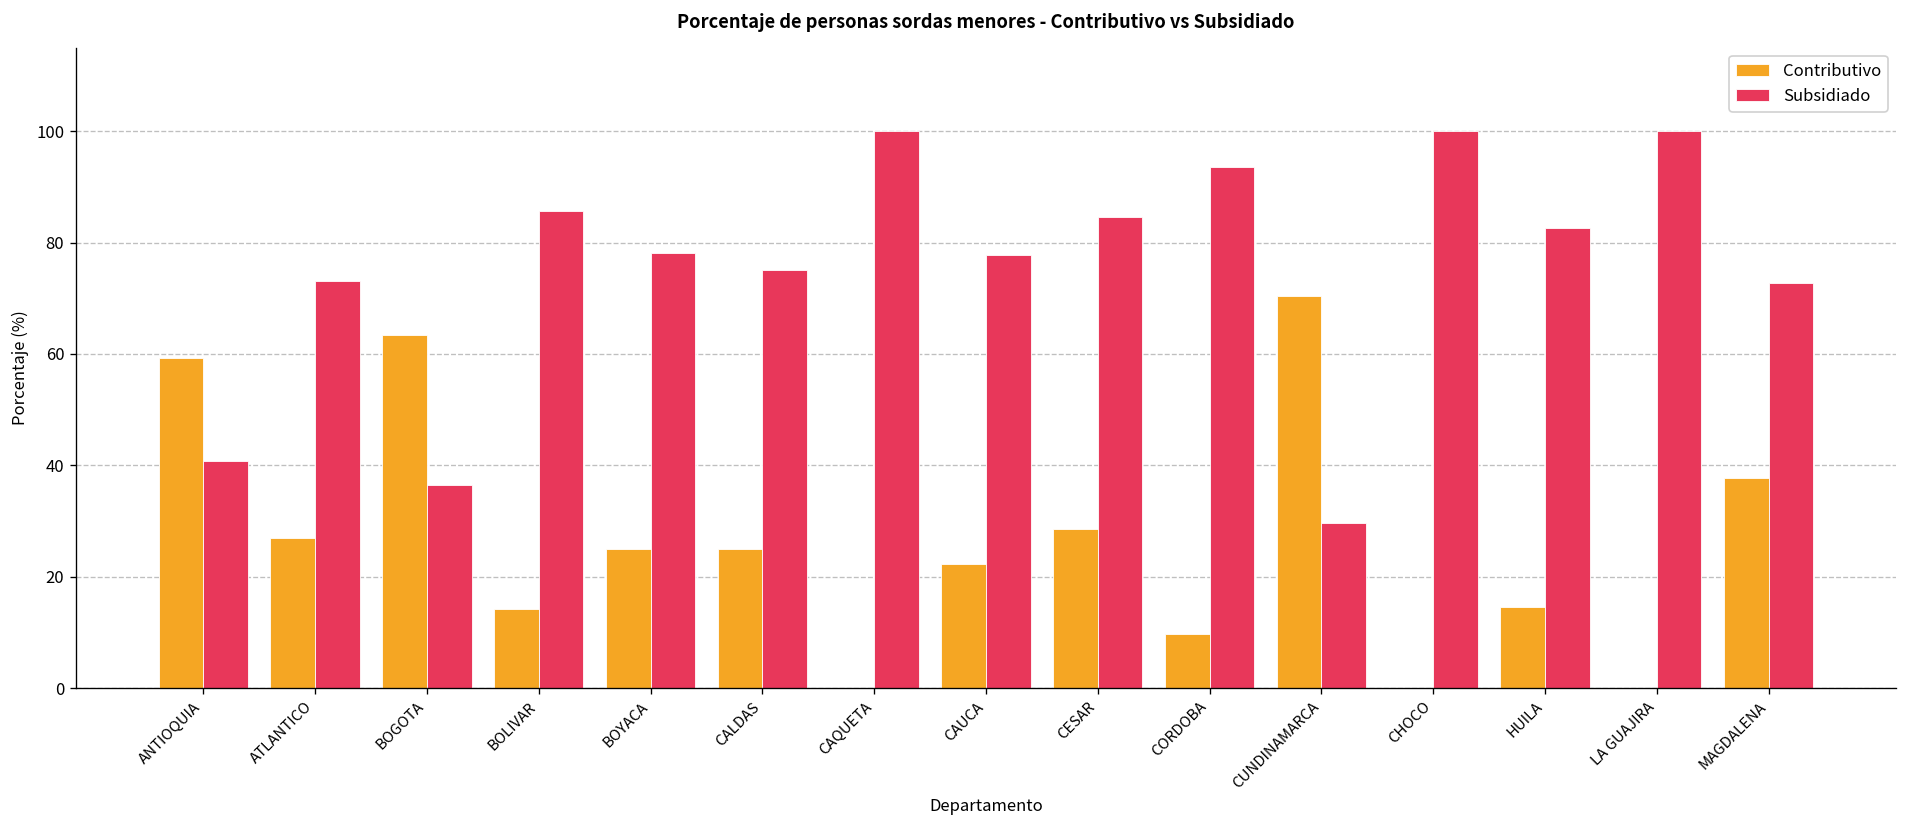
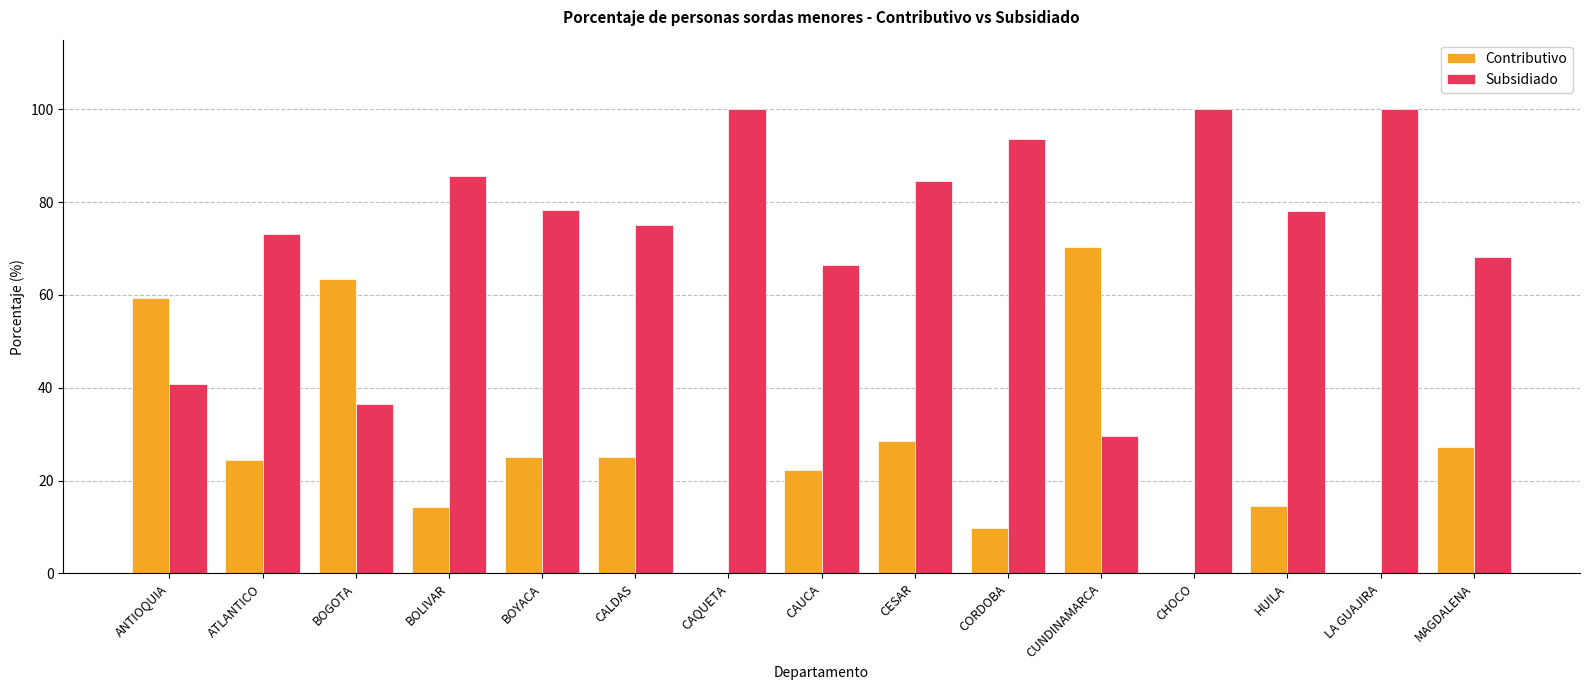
  {
    "Contributivo": {
      "ANTIOQUIA": 59,
-     "ATLANTICO": 27,
+     "ATLANTICO": 25,
      "BOGOTA": 63,
      "BOLIVAR": 14,
      "BOYACA": 25,
      "CALDAS": 25,
      "CAQUETA": 0,
      "CAUCA": 22,
      "CESAR": 29,
      "CORDOBA": 10,
      "CUNDINAMARCA": 70,
      "CHOCO": 0,
      "HUILA": 15,
      "LA GUAJIRA": 0,
-     "MAGDALENA": 38
+     "MAGDALENA": 27
    },
    "Subsidiado": {
      "ANTIOQUIA": 41,
      "ATLANTICO": 73,
      "BOGOTA": 37,
      "BOLIVAR": 86,
      "BOYACA": 78,
      "CALDAS": 75,
      "CAQUETA": 100,
-     "CAUCA": 78,
+     "CAUCA": 66,
      "CESAR": 85,
      "CORDOBA": 94,
      "CUNDINAMARCA": 30,
      "CHOCO": 100,
-     "HUILA": 83,
+     "HUILA": 78,
      "LA GUAJIRA": 100,
-     "MAGDALENA": 73
+     "MAGDALENA": 68
    }
  }
